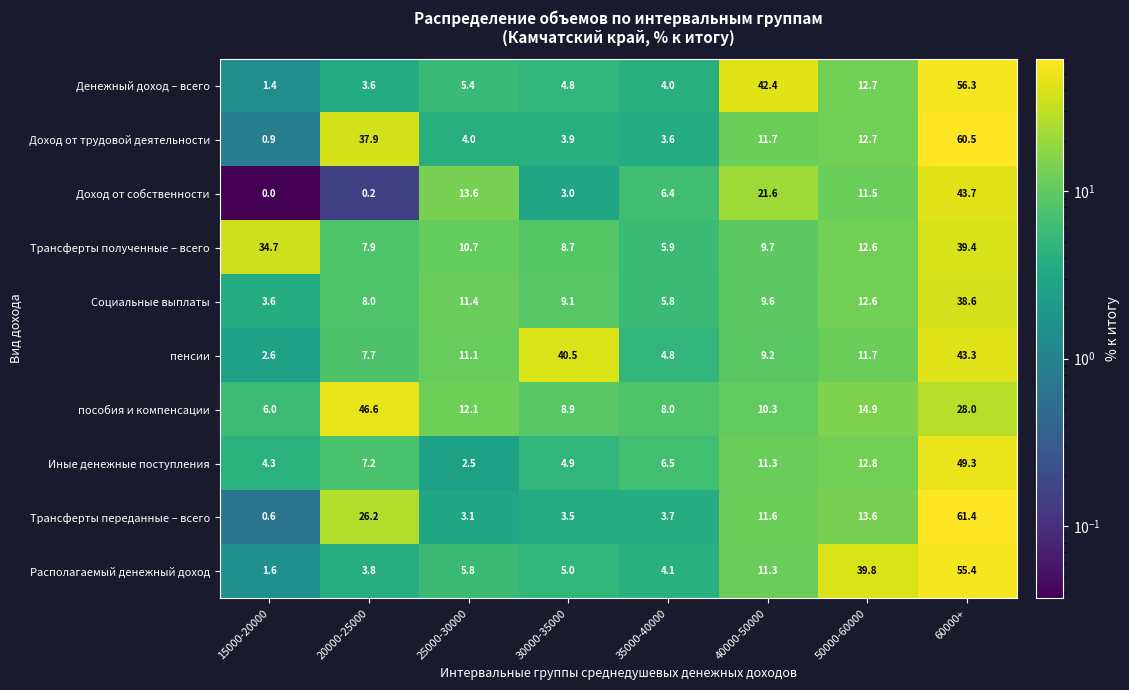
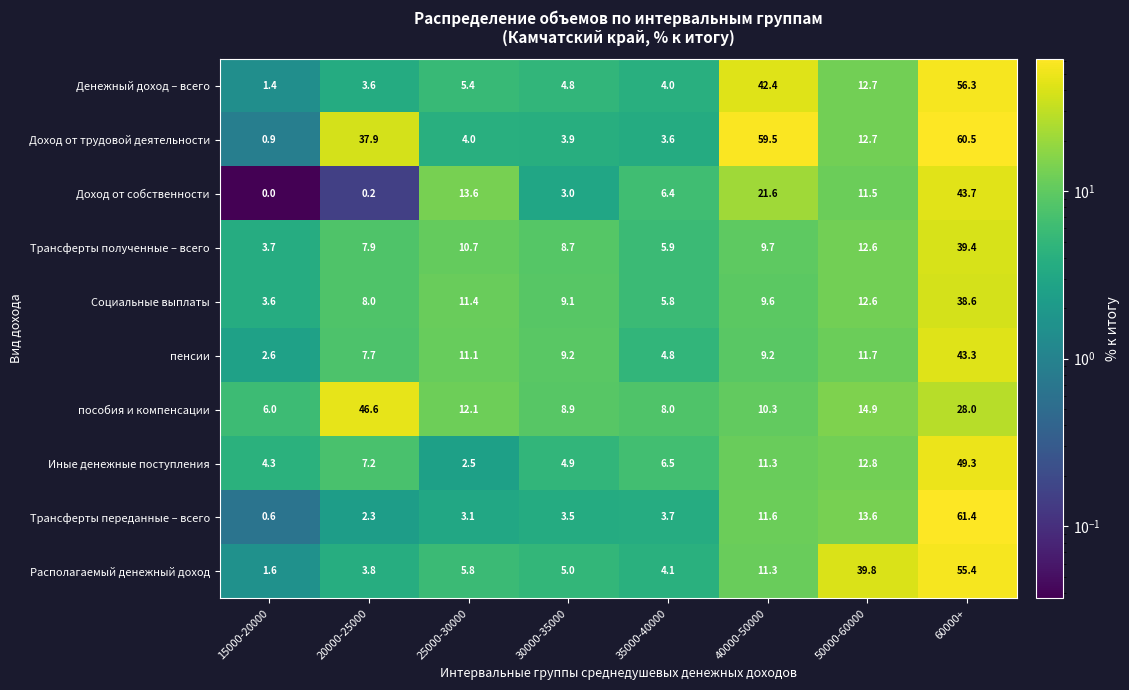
  {
    "Денежный доход – всего": {
      "15000-20000": 1.4,
      "20000-25000": 3.6,
      "25000-30000": 5.4,
      "30000-35000": 4.8,
      "35000-40000": 4.0,
      "40000-50000": 42.4,
      "50000-60000": 12.7,
      "60000+": 56.3
    },
    "Доход от трудовой деятельности": {
      "15000-20000": 0.9,
      "20000-25000": 37.9,
      "25000-30000": 4.0,
      "30000-35000": 3.9,
      "35000-40000": 3.6,
-     "40000-50000": 11.7,
+     "40000-50000": 59.5,
      "50000-60000": 12.7,
      "60000+": 60.5
    },
    "Доход от собственности": {
      "15000-20000": 0.0,
      "20000-25000": 0.2,
      "25000-30000": 13.6,
      "30000-35000": 3.0,
      "35000-40000": 6.4,
      "40000-50000": 21.6,
      "50000-60000": 11.5,
      "60000+": 43.7
    },
    "Трансферты полученные – всего": {
-     "15000-20000": 34.7,
+     "15000-20000": 3.7,
      "20000-25000": 7.9,
      "25000-30000": 10.7,
      "30000-35000": 8.7,
      "35000-40000": 5.9,
      "40000-50000": 9.7,
      "50000-60000": 12.6,
      "60000+": 39.4
    },
    "Социальные выплаты": {
      "15000-20000": 3.6,
      "20000-25000": 8.0,
      "25000-30000": 11.4,
      "30000-35000": 9.1,
      "35000-40000": 5.8,
      "40000-50000": 9.6,
      "50000-60000": 12.6,
      "60000+": 38.6
    },
    "пенсии": {
      "15000-20000": 2.6,
      "20000-25000": 7.7,
      "25000-30000": 11.1,
-     "30000-35000": 40.5,
+     "30000-35000": 9.2,
      "35000-40000": 4.8,
      "40000-50000": 9.2,
      "50000-60000": 11.7,
      "60000+": 43.3
    },
    "пособия и компенсации": {
      "15000-20000": 6.0,
      "20000-25000": 46.6,
      "25000-30000": 12.1,
      "30000-35000": 8.9,
      "35000-40000": 8.0,
      "40000-50000": 10.3,
      "50000-60000": 14.9,
      "60000+": 28.0
    },
    "Иные денежные поступления": {
      "15000-20000": 4.3,
      "20000-25000": 7.2,
      "25000-30000": 2.5,
      "30000-35000": 4.9,
      "35000-40000": 6.5,
      "40000-50000": 11.3,
      "50000-60000": 12.8,
      "60000+": 49.3
    },
    "Трансферты переданные – всего": {
      "15000-20000": 0.6,
-     "20000-25000": 26.2,
+     "20000-25000": 2.3,
      "25000-30000": 3.1,
      "30000-35000": 3.5,
      "35000-40000": 3.7,
      "40000-50000": 11.6,
      "50000-60000": 13.6,
      "60000+": 61.4
    },
    "Располагаемый денежный доход": {
      "15000-20000": 1.6,
      "20000-25000": 3.8,
      "25000-30000": 5.8,
      "30000-35000": 5.0,
      "35000-40000": 4.1,
      "40000-50000": 11.3,
      "50000-60000": 39.8,
      "60000+": 55.4
    }
  }
